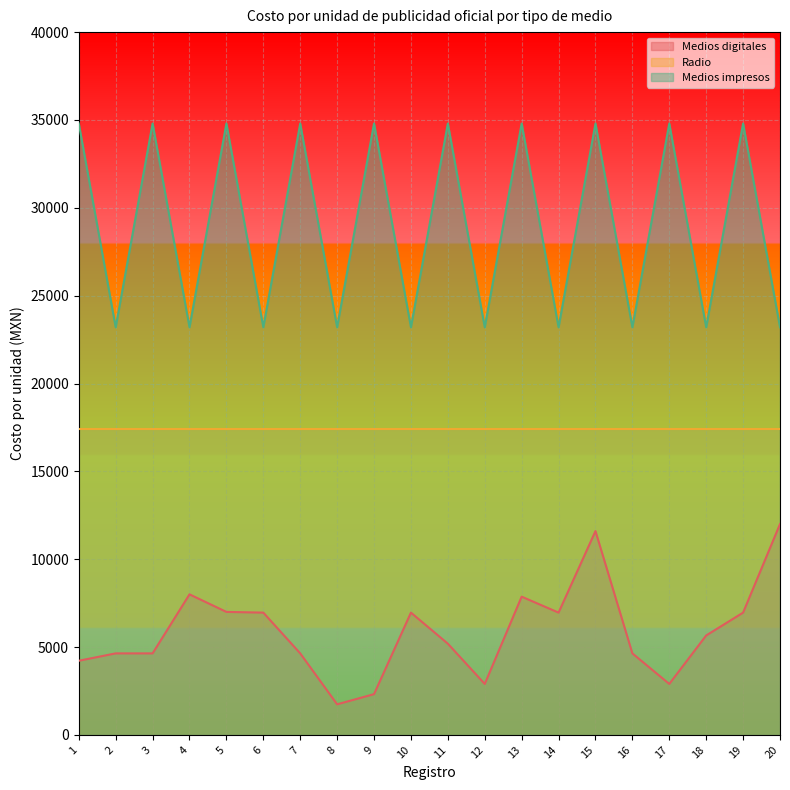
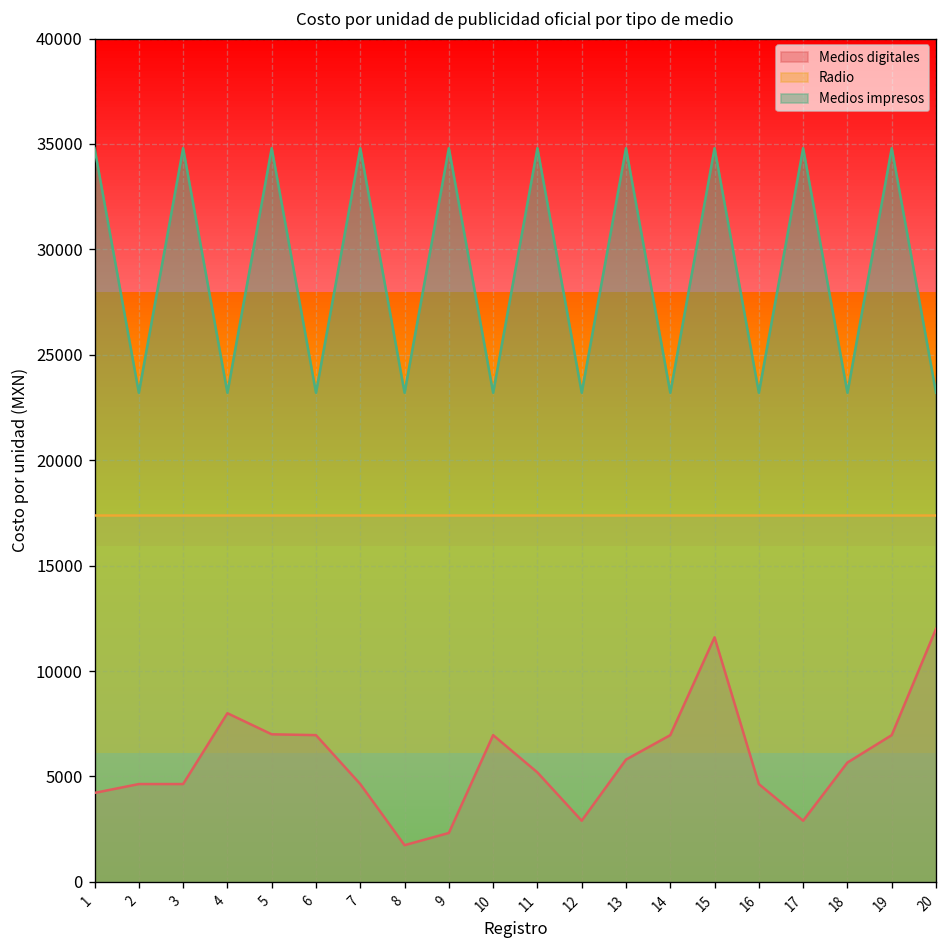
  {
    "Medios digitales": {
      "1": 4200,
      "2": 4600,
      "3": 4600,
      "4": 8000,
      "5": 7000,
      "6": 7000,
      "7": 4600,
      "8": 1700,
      "9": 2300,
      "10": 7000,
      "11": 5200,
      "12": 2900,
-     "13": 7900,
+     "13": 5800,
      "14": 7000,
      "15": 11600,
      "16": 4600,
      "17": 2900,
      "18": 5700,
      "19": 7000,
      "20": 12000
    },
    "Radio": {
      "1": 17400,
      "2": 17400,
      "3": 17400,
      "4": 17400,
      "5": 17400,
      "6": 17400,
      "7": 17400,
      "8": 17400,
      "9": 17400,
      "10": 17400,
      "11": 17400,
      "12": 17400,
      "13": 17400,
      "14": 17400,
      "15": 17400,
      "16": 17400,
      "17": 17400,
      "18": 17400,
      "19": 17400,
      "20": 17400
    },
    "Medios impresos": {
      "1": 34800,
      "2": 23200,
      "3": 34800,
      "4": 23200,
      "5": 34800,
      "6": 23200,
      "7": 34800,
      "8": 23200,
      "9": 34800,
      "10": 23200,
      "11": 34800,
      "12": 23200,
      "13": 34800,
      "14": 23200,
      "15": 34800,
      "16": 23200,
      "17": 34800,
      "18": 23200,
      "19": 34800,
      "20": 23200
    }
  }
